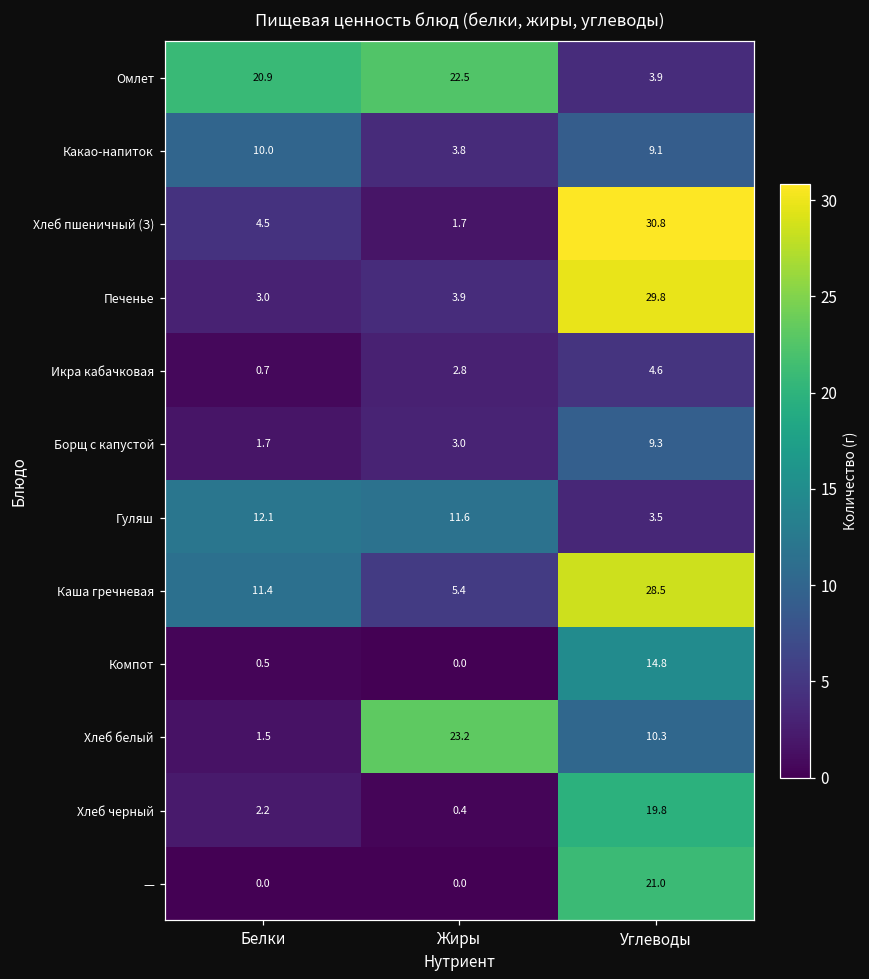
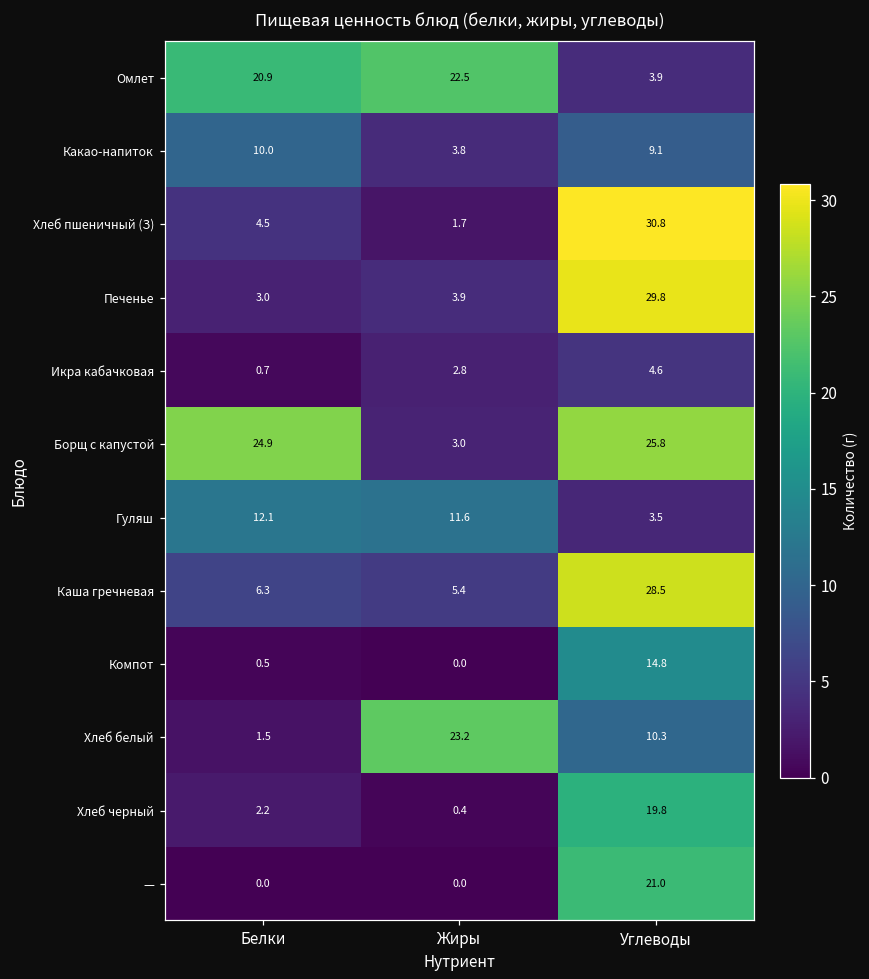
  {
    "Омлет": {
      "Белки": 20.9,
      "Жиры": 22.5,
      "Углеводы": 3.9
    },
    "Какао-напиток": {
      "Белки": 10.0,
      "Жиры": 3.8,
      "Углеводы": 9.1
    },
    "Хлеб пшеничный (З)": {
      "Белки": 4.5,
      "Жиры": 1.7,
      "Углеводы": 30.8
    },
    "Печенье": {
      "Белки": 3.0,
      "Жиры": 3.9,
      "Углеводы": 29.8
    },
    "Икра кабачковая": {
      "Белки": 0.7,
      "Жиры": 2.8,
      "Углеводы": 4.6
    },
    "Борщ с капустой": {
-     "Белки": 1.7,
+     "Белки": 24.9,
      "Жиры": 3.0,
-     "Углеводы": 9.3
+     "Углеводы": 25.8
    },
    "Гуляш": {
      "Белки": 12.1,
      "Жиры": 11.6,
      "Углеводы": 3.5
    },
    "Каша гречневая": {
-     "Белки": 11.4,
+     "Белки": 6.3,
      "Жиры": 5.4,
      "Углеводы": 28.5
    },
    "Компот": {
      "Белки": 0.5,
      "Жиры": 0.0,
      "Углеводы": 14.8
    },
    "Хлеб белый": {
      "Белки": 1.5,
      "Жиры": 23.2,
      "Углеводы": 10.3
    },
    "Хлеб черный": {
      "Белки": 2.2,
      "Жиры": 0.4,
      "Углеводы": 19.8
    },
    "—": {
      "Белки": 0.0,
      "Жиры": 0.0,
      "Углеводы": 21.0
    }
  }
